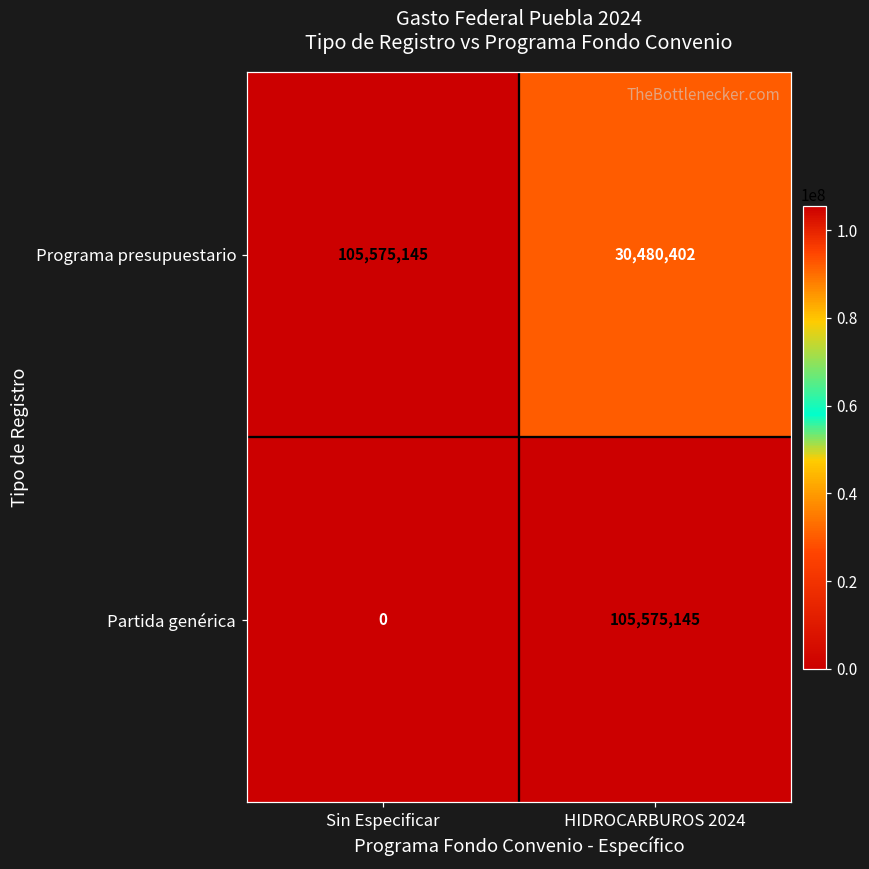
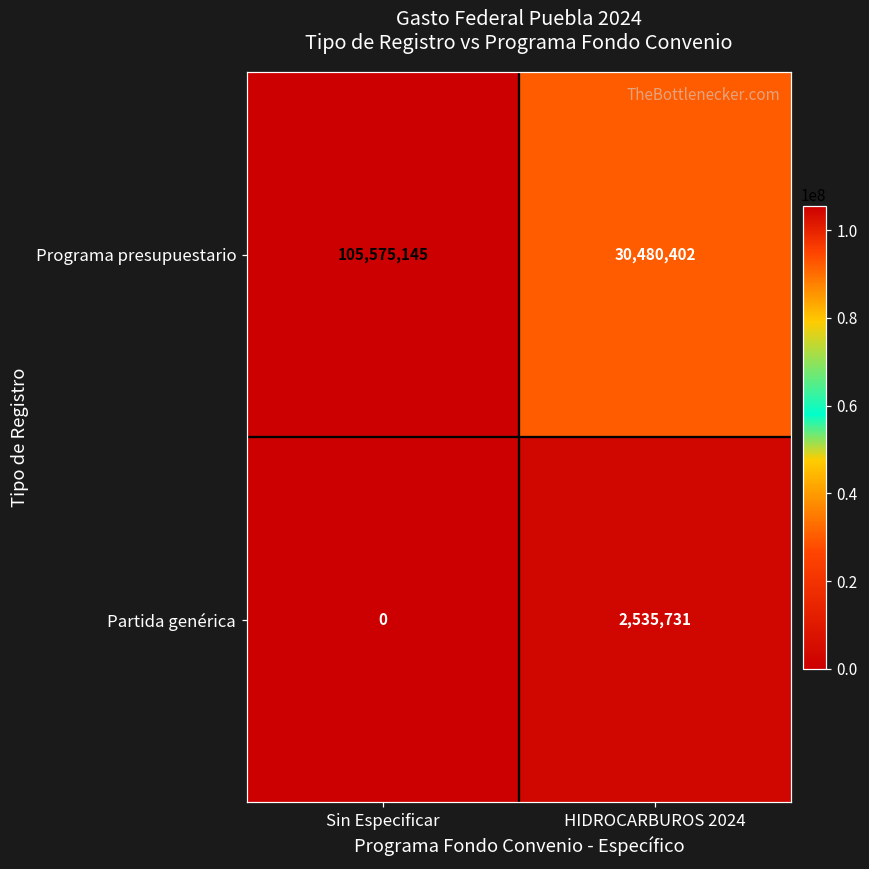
  {
    "Programa presupuestario": {
      "Sin Especificar": "105,575,145"
    },
    "Partida genérica": {
      "Sin Especificar": "0",
-     "HIDROCARBUROS 2024": "105,575,145"
+     "HIDROCARBUROS 2024": "2,535,731"
    }
  }
